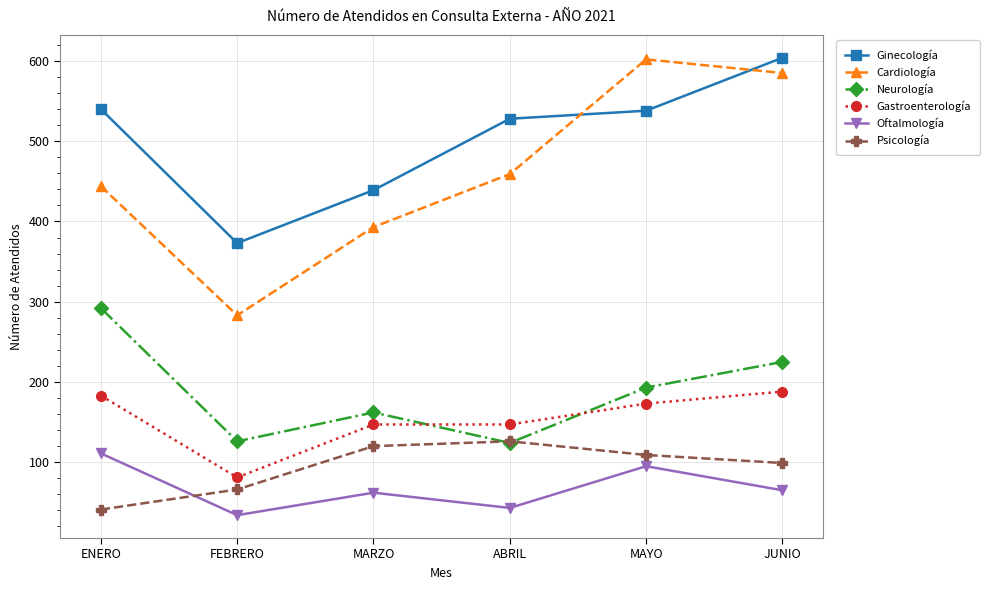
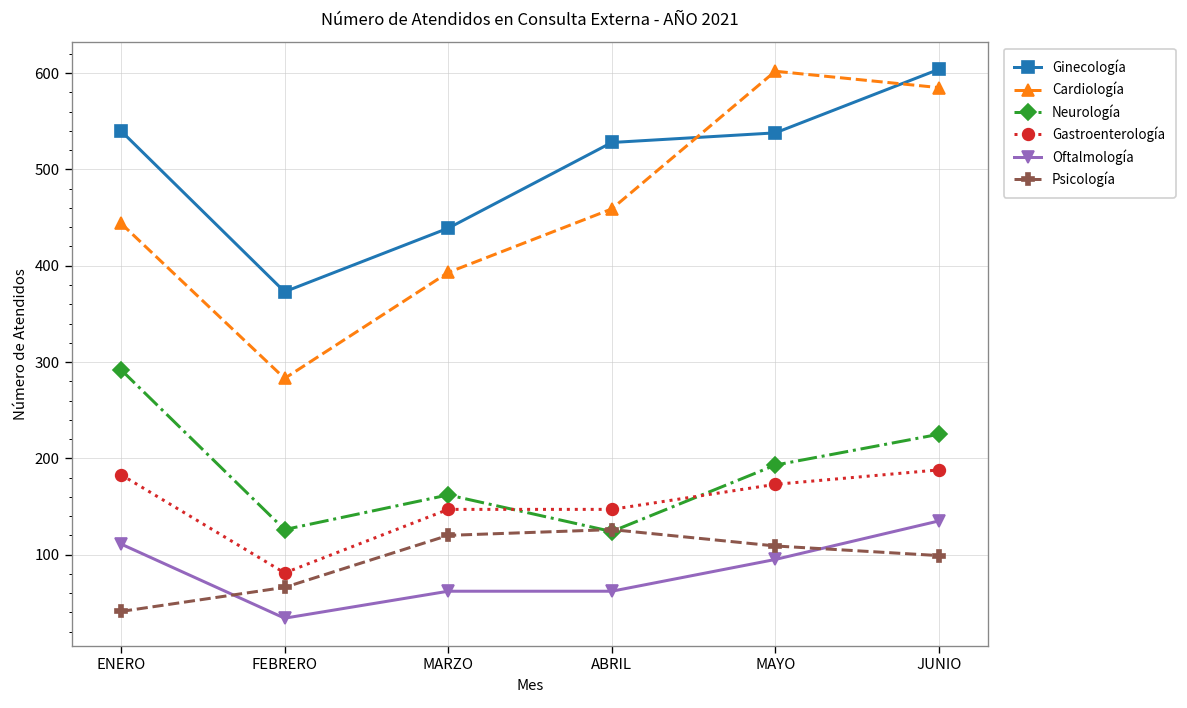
  {
    "Ginecología": {
      "ENERO": 540,
      "FEBRERO": 370,
      "MARZO": 440,
      "ABRIL": 530,
      "MAYO": 540,
      "JUNIO": 600
    },
    "Cardiología": {
      "ENERO": 440,
      "FEBRERO": 280,
      "MARZO": 390,
      "ABRIL": 460,
      "MAYO": 600,
      "JUNIO": 590
    },
    "Neurología": {
      "ENERO": 290,
      "FEBRERO": 130,
      "MARZO": 160,
      "MAYO": 190,
      "JUNIO": 230
    },
    "Gastroenterología": {
      "ENERO": 180,
      "FEBRERO": 80,
      "MARZO": 150,
      "ABRIL": 150,
      "MAYO": 170,
      "JUNIO": 190
    },
    "Oftalmología": {
      "ENERO": 110,
      "FEBRERO": 30,
      "MARZO": 60,
-     "ABRIL": 40,
+     "ABRIL": 60,
      "MAYO": 100,
-     "JUNIO": 70
+     "JUNIO": 140
    },
    "Psicología": {
      "ENERO": 40,
      "FEBRERO": 70,
      "MARZO": 120,
      "MAYO": 110,
      "JUNIO": 100
    }
  }
